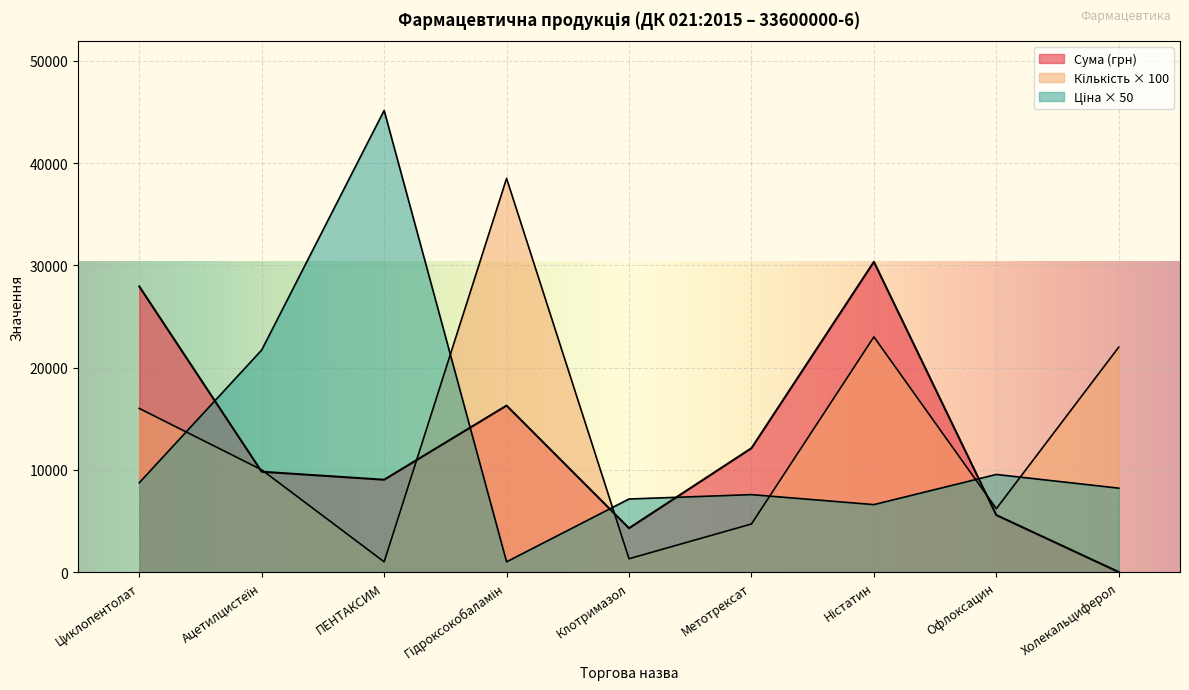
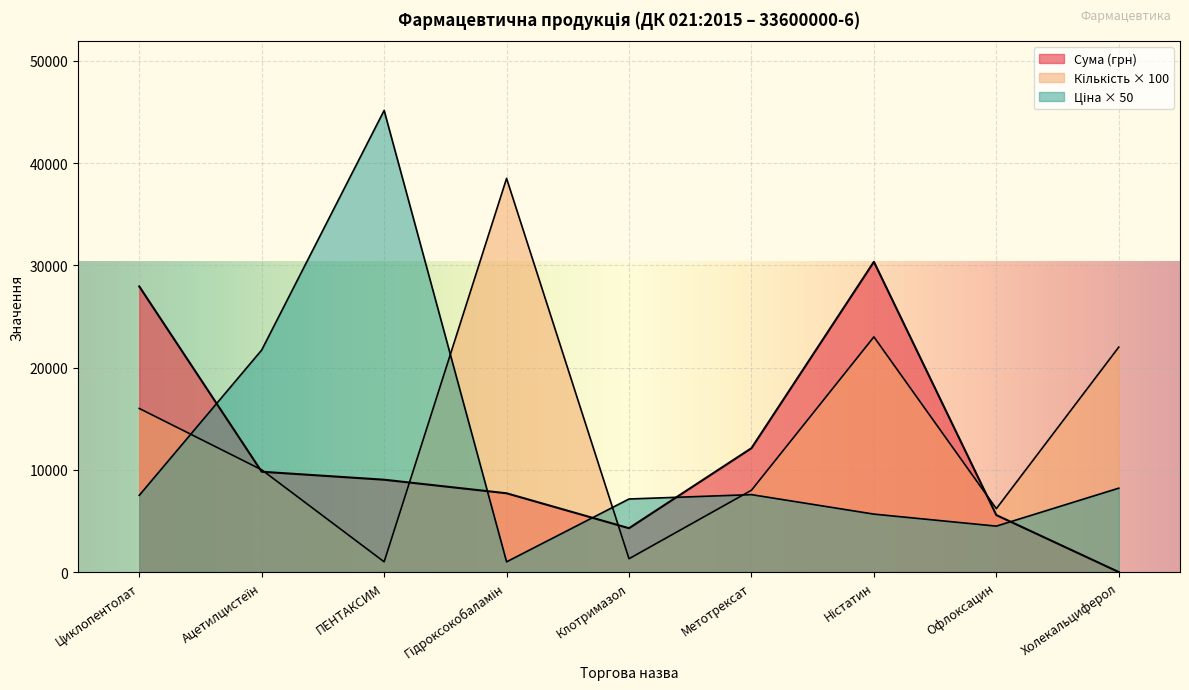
  {
    "Сума (грн)": {
      "Циклопентолат": 27900,
      "ПЕНТАКСИМ": 9000,
-     "Гідроксокобаламін": 16300,
+     "Гідроксокобаламін": 7700,
      "Клотримазол": 4300,
      "Метотрексат": 12100,
      "Ністатин": 30300,
      "Офлоксацин": 5600,
      "Холекальциферол": 0
    },
    "Кількість × 100": {
      "Циклопентолат": 16000,
      "ПЕНТАКСИМ": 1000,
      "Гідроксокобаламін": 38500,
      "Клотримазол": 1300,
-     "Метотрексат": 4700,
+     "Метотрексат": 8000,
      "Ністатин": 23000,
      "Офлоксацин": 6200,
      "Холекальциферол": 22000
    },
    "Ціна × 50": {
-     "Циклопентолат": 8700,
+     "Циклопентолат": 7500,
      "Ацетилцистеїн": 21700,
      "ПЕНТАКСИМ": 45100,
      "Гідроксокобаламін": 1000,
      "Клотримазол": 7100,
      "Метотрексат": 7600,
-     "Ністатин": 6600,
-     "Офлоксацин": 9500,
+     "Ністатин": 5700,
+     "Офлоксацин": 4500,
      "Холекальциферол": 8200
    }
  }
